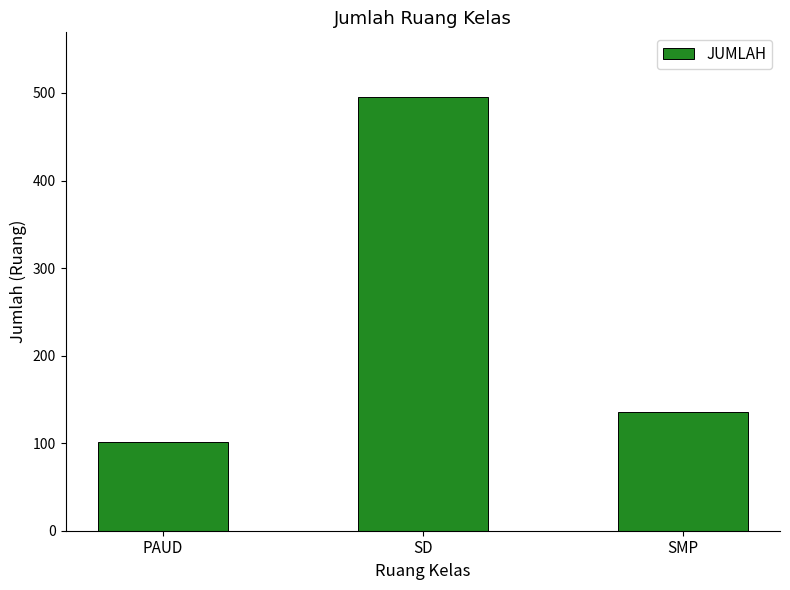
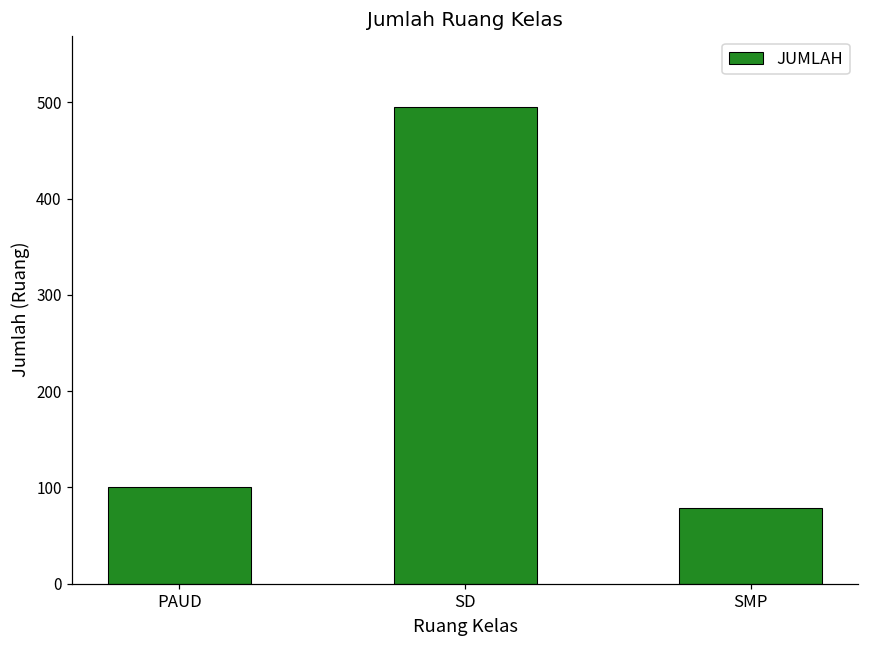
  {
    "PAUD": 100,
    "SD": 500,
-   "SMP": 140
+   "SMP": 80
  }
